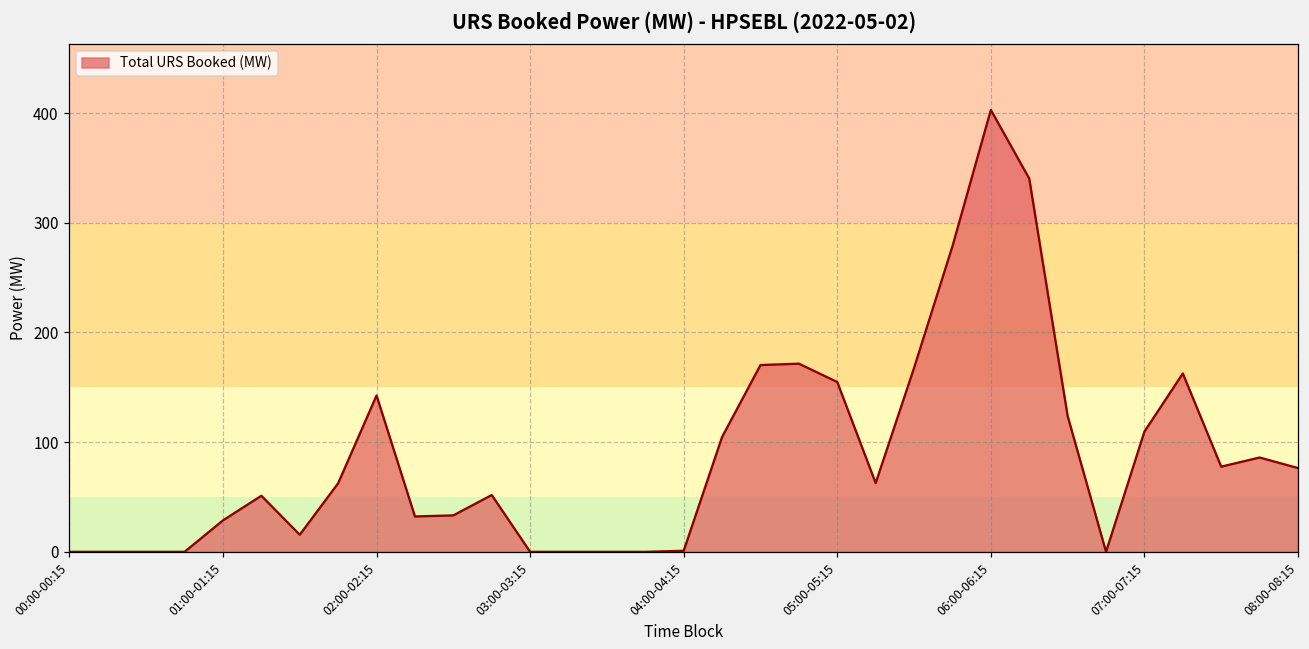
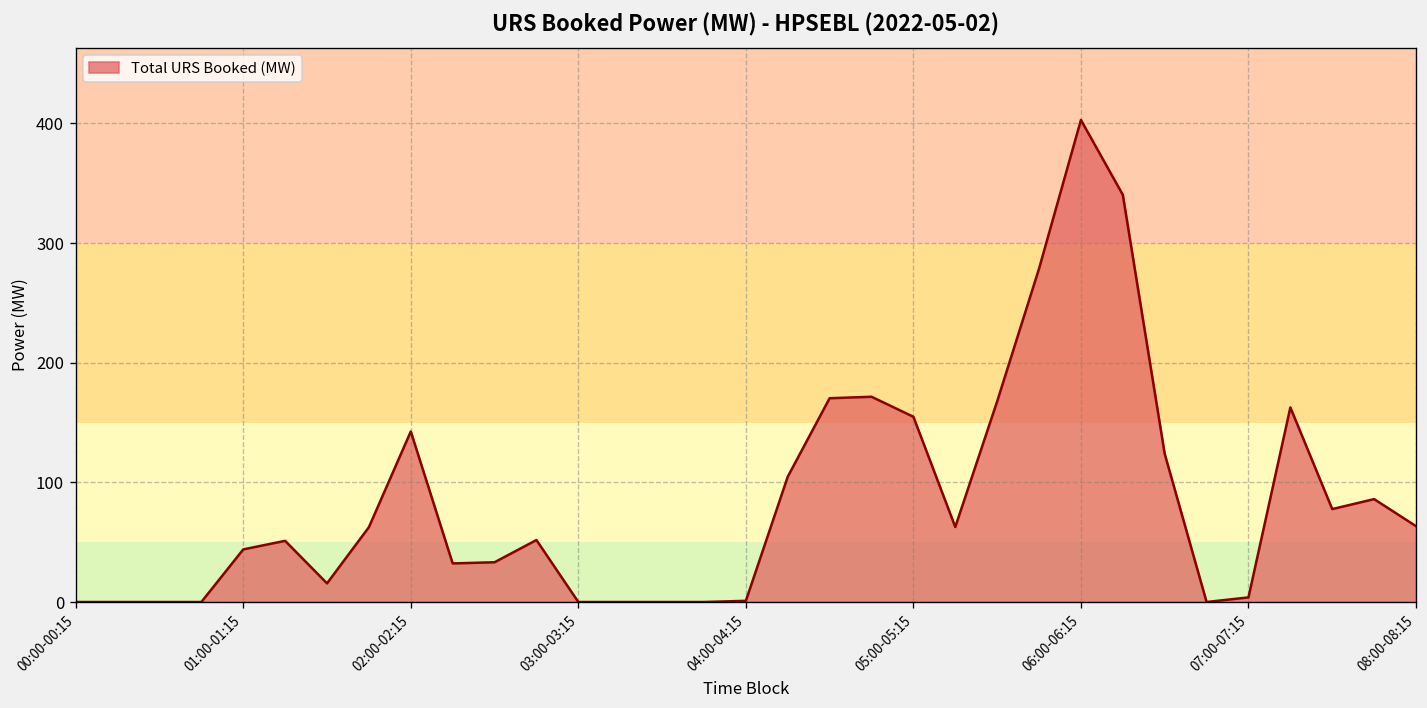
  {
    "00:00-00:15": 0,
-   "01:00-01:15": 30,
+   "01:00-01:15": 40,
    "02:00-02:15": 140,
    "03:00-03:15": 0,
    "04:00-04:15": 0,
    "05:00-05:15": 150,
    "06:00-06:15": 400,
-   "07:00-07:15": 110,
-   "08:00-08:15": 80
+   "07:00-07:15": 0,
+   "08:00-08:15": 60
  }
